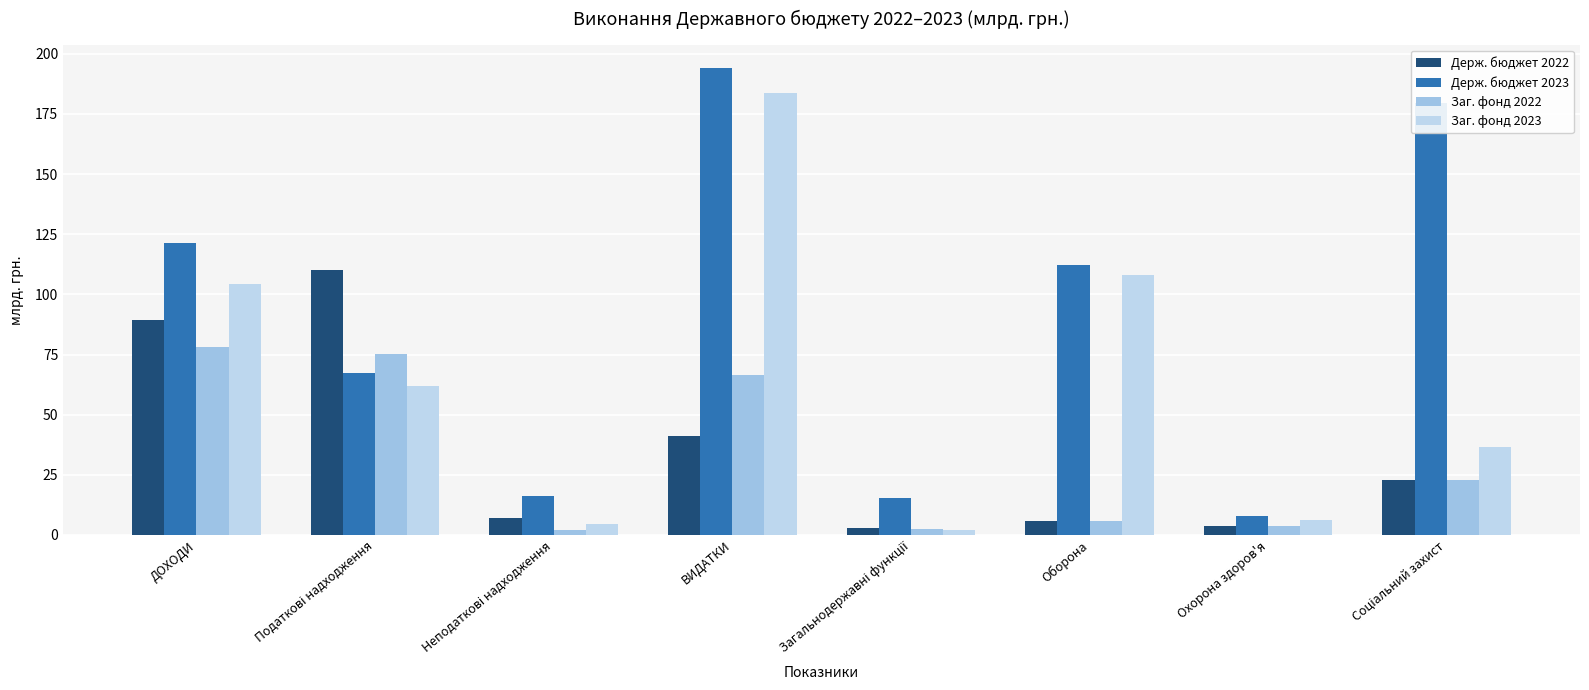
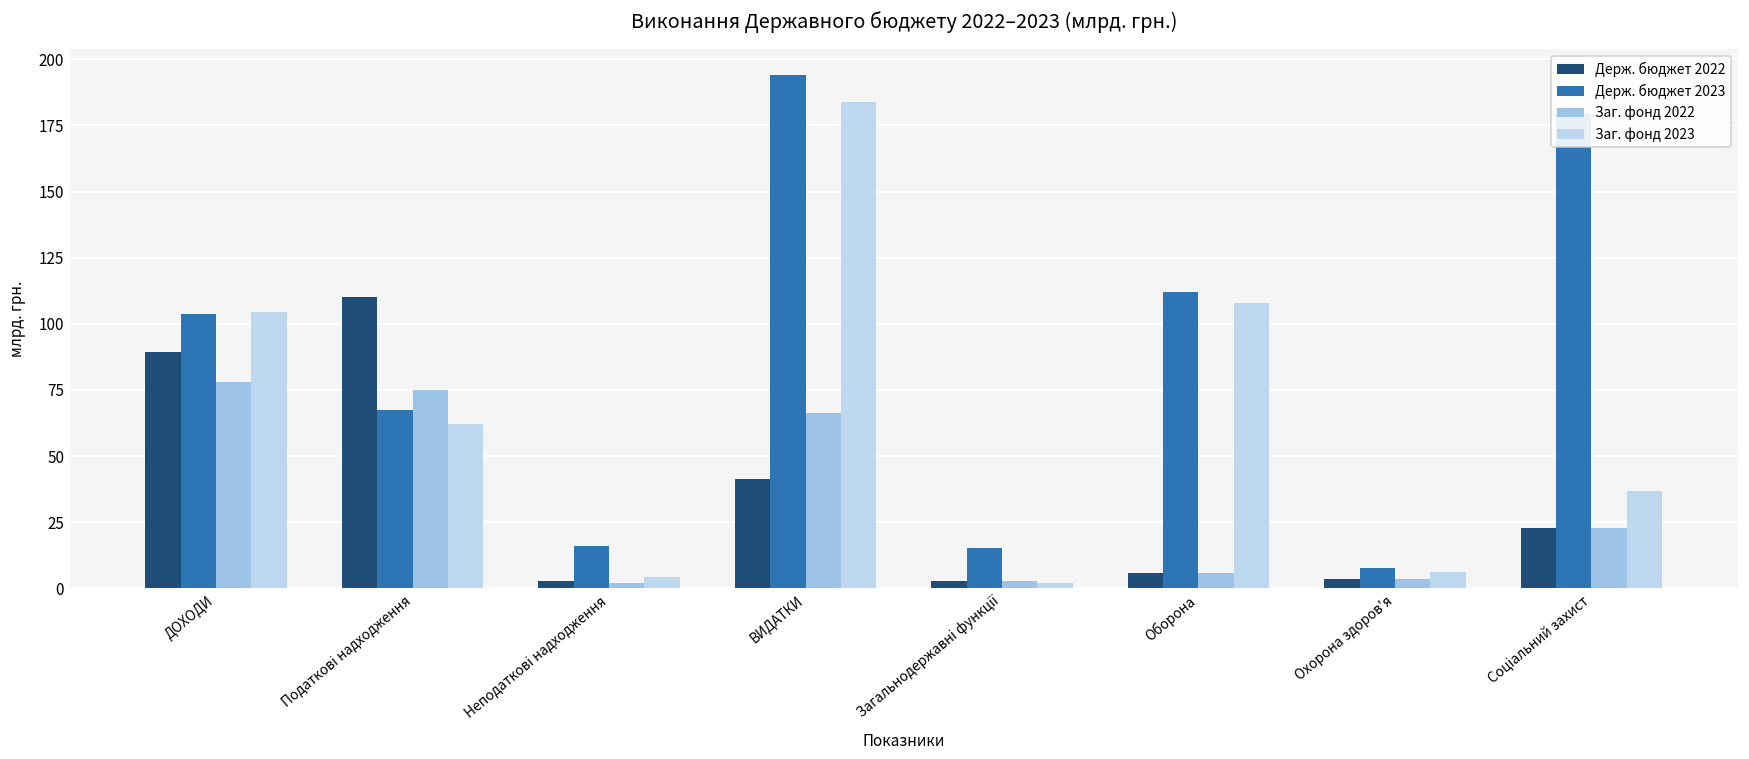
  {
    "Держ. бюджет 2022": {
      "ДОХОДИ": 89,
      "Податкові надходження": 110,
-     "Неподаткові надходження": 7,
+     "Неподаткові надходження": 3,
      "ВИДАТКИ": 41,
      "Загальнодержавні функції": 3,
      "Оборона": 6,
      "Охорона здоров'я": 4,
      "Соціальний захист": 23
    },
    "Держ. бюджет 2023": {
-     "ДОХОДИ": 121,
+     "ДОХОДИ": 104,
      "Податкові надходження": 67,
      "Неподаткові надходження": 16,
      "ВИДАТКИ": 194,
      "Загальнодержавні функції": 15,
      "Оборона": 112,
      "Охорона здоров'я": 8
    }
  }
